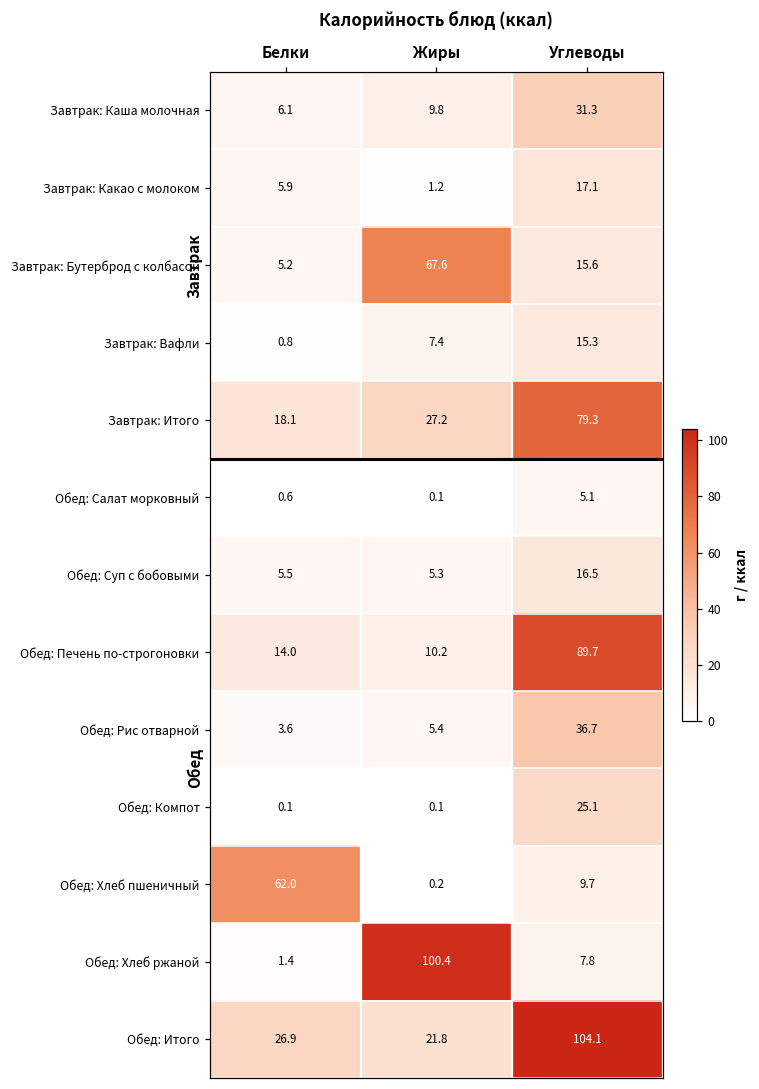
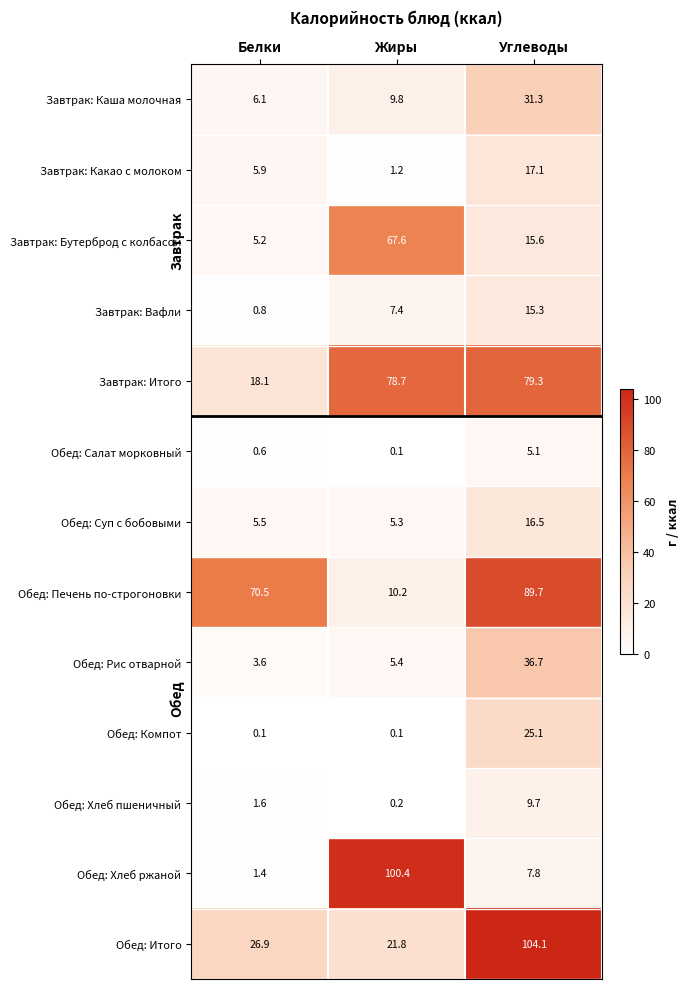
  {
    "Завтрак: Каша молочная": {
      "Белки": 6.1,
      "Жиры": 9.8,
      "Углеводы": 31.3
    },
    "Завтрак: Какао с молоком": {
      "Белки": 5.9,
      "Жиры": 1.2,
      "Углеводы": 17.1
    },
    "Завтрак: Бутерброд с колбасой": {
      "Белки": 5.2,
      "Жиры": 67.6,
      "Углеводы": 15.6
    },
    "Завтрак: Вафли": {
      "Белки": 0.8,
      "Жиры": 7.4,
      "Углеводы": 15.3
    },
    "Завтрак: Итого": {
      "Белки": 18.1,
-     "Жиры": 27.2,
+     "Жиры": 78.7,
      "Углеводы": 79.3
    },
    "Обед: Салат морковный": {
      "Белки": 0.6,
      "Жиры": 0.1,
      "Углеводы": 5.1
    },
    "Обед: Суп с бобовыми": {
      "Белки": 5.5,
      "Жиры": 5.3,
      "Углеводы": 16.5
    },
    "Обед: Печень по-строгоновки": {
-     "Белки": 14.0,
+     "Белки": 70.5,
      "Жиры": 10.2,
      "Углеводы": 89.7
    },
    "Обед: Рис отварной": {
      "Белки": 3.6,
      "Жиры": 5.4,
      "Углеводы": 36.7
    },
    "Обед: Компот": {
      "Белки": 0.1,
      "Жиры": 0.1,
      "Углеводы": 25.1
    },
    "Обед: Хлеб пшеничный": {
-     "Белки": 62.0,
+     "Белки": 1.6,
      "Жиры": 0.2,
      "Углеводы": 9.7
    },
    "Обед: Хлеб ржаной": {
      "Белки": 1.4,
      "Жиры": 100.4,
      "Углеводы": 7.8
    },
    "Обед: Итого": {
      "Белки": 26.9,
      "Жиры": 21.8,
      "Углеводы": 104.1
    }
  }
